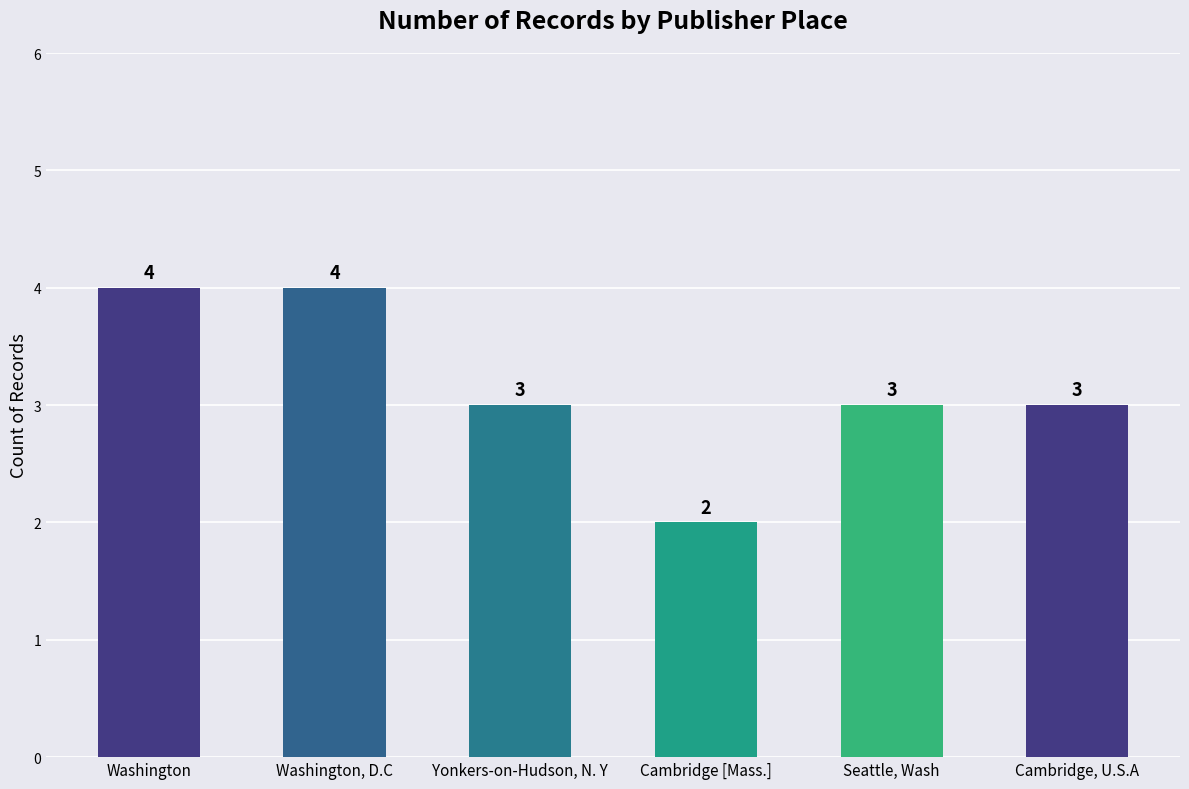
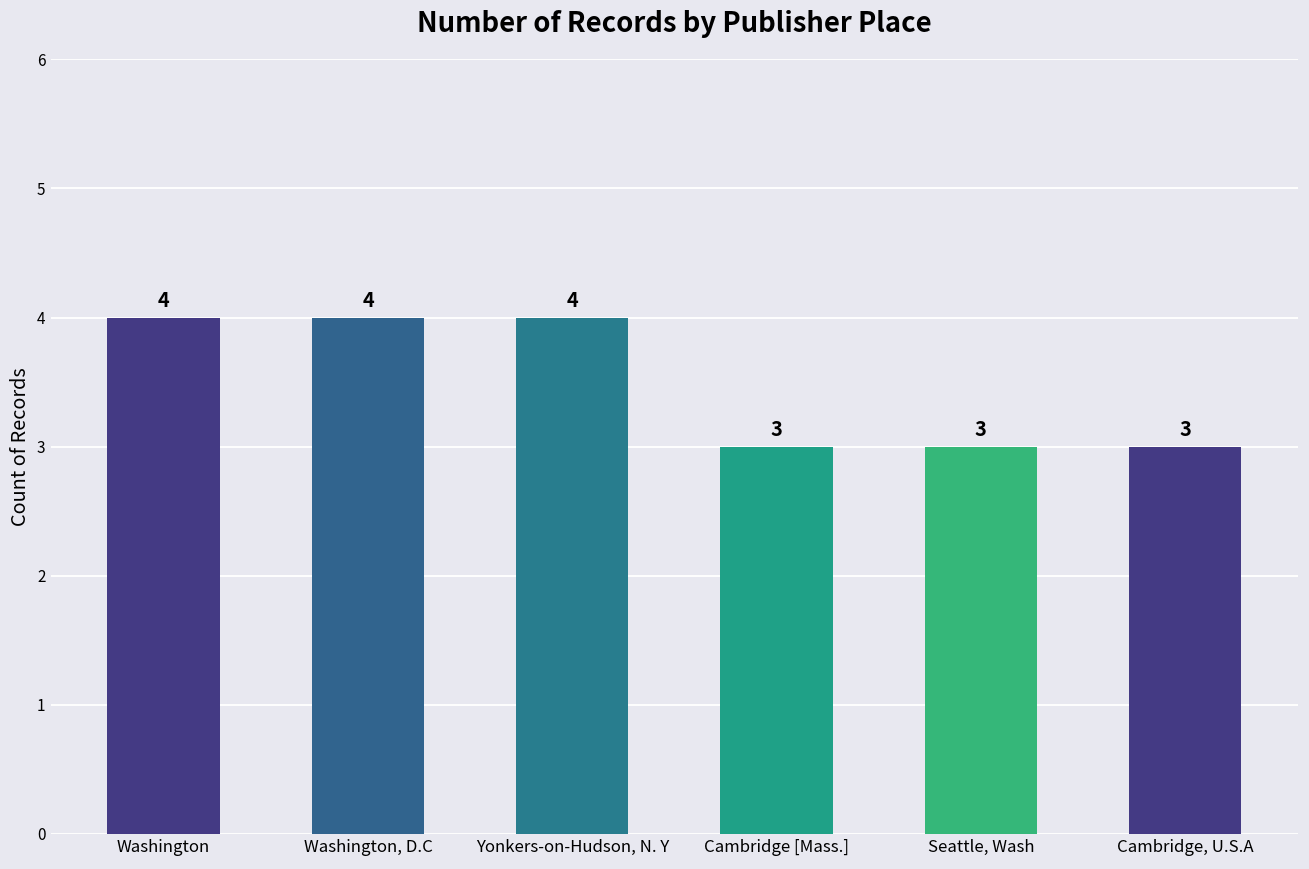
  {
    "Washington": 4,
    "Washington, D.C": 4,
-   "Yonkers-on-Hudson, N. Y": 3,
-   "Cambridge [Mass.]": 2,
+   "Yonkers-on-Hudson, N. Y": 4,
+   "Cambridge [Mass.]": 3,
    "Seattle, Wash": 3,
    "Cambridge, U.S.A": 3
  }
